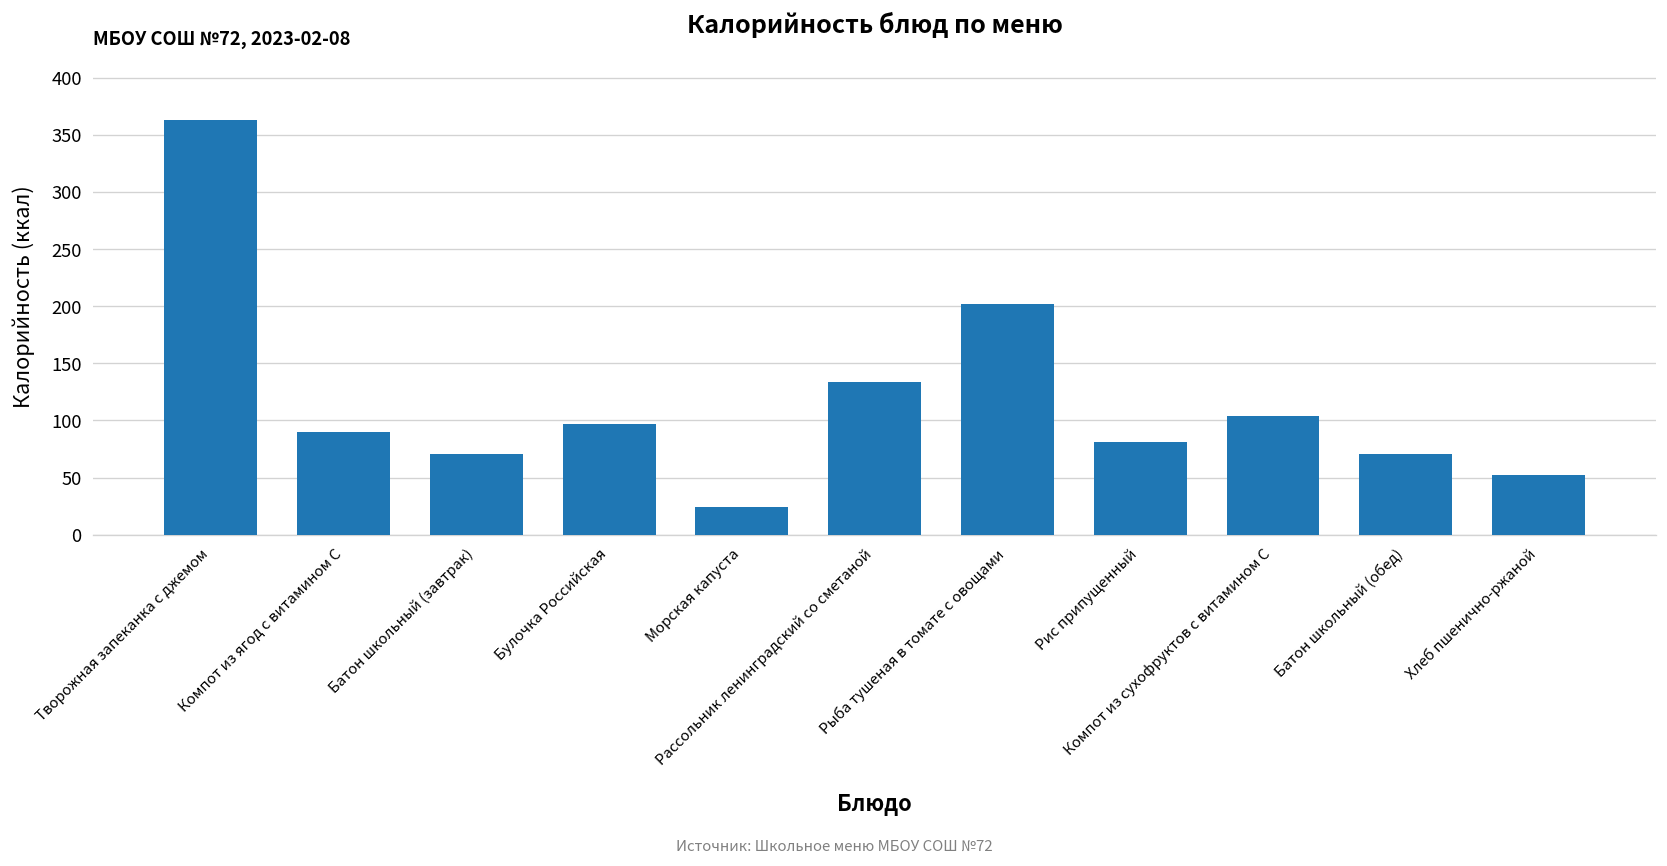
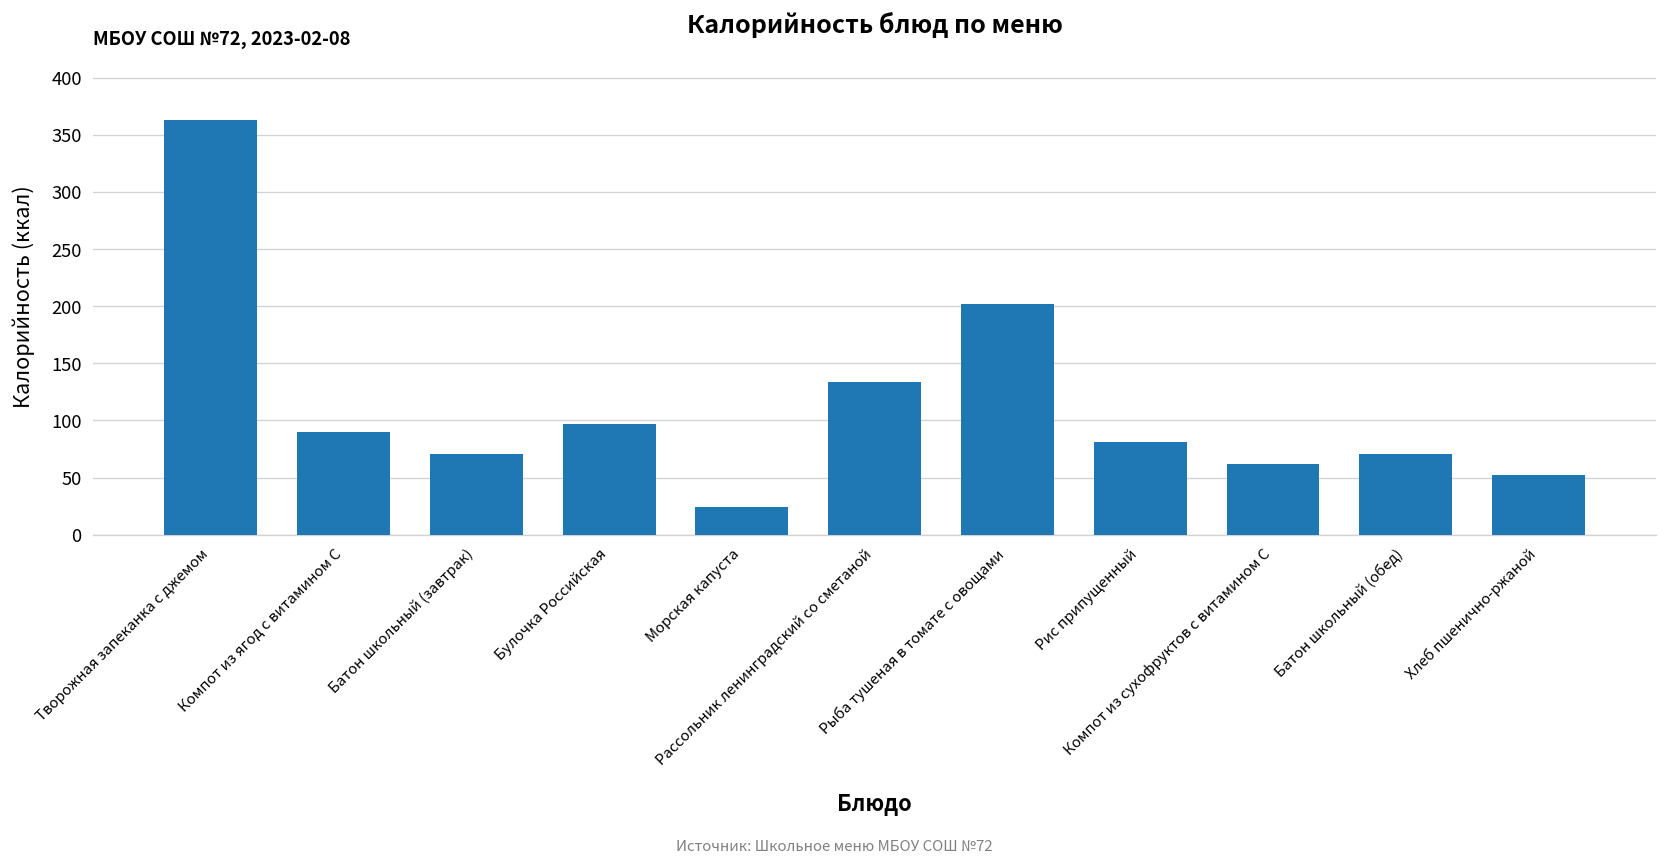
  {
    "Творожная запеканка с джемом": 360,
    "Компот из ягод с витамином С": 90,
    "Батон школьный (завтрак)": 70,
    "Булочка Российская": 100,
    "Морская капуста": 20,
    "Рассольник ленинградский со сметаной": 130,
    "Рыба тушеная в томате с овощами": 200,
    "Рис припущенный": 80,
-   "Компот из сухофруктов с витамином С": 100,
+   "Компот из сухофруктов с витамином С": 60,
    "Батон школьный (обед)": 70,
    "Хлеб пшенично-ржаной": 50
  }
